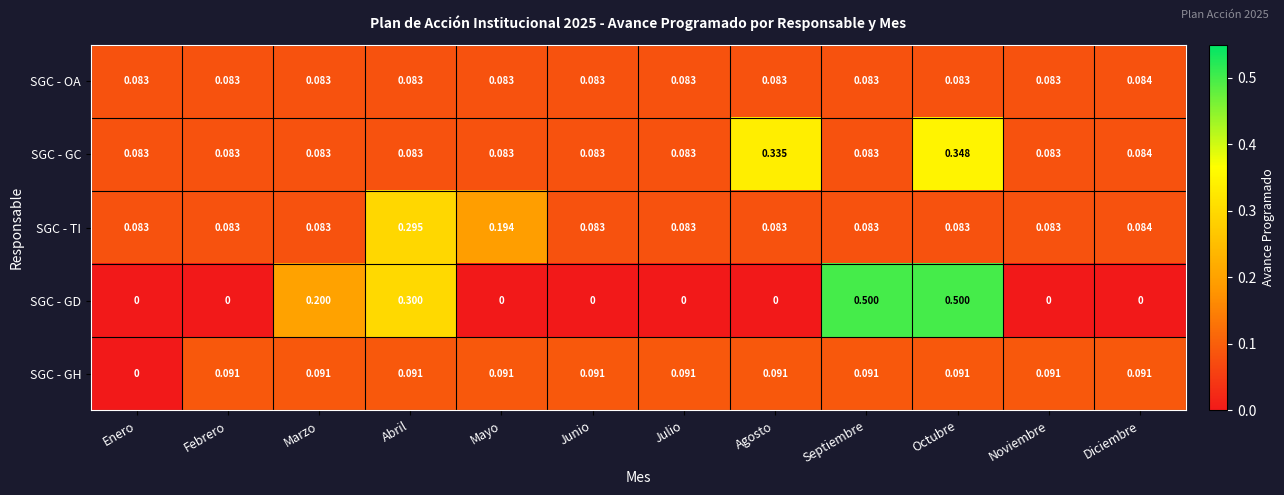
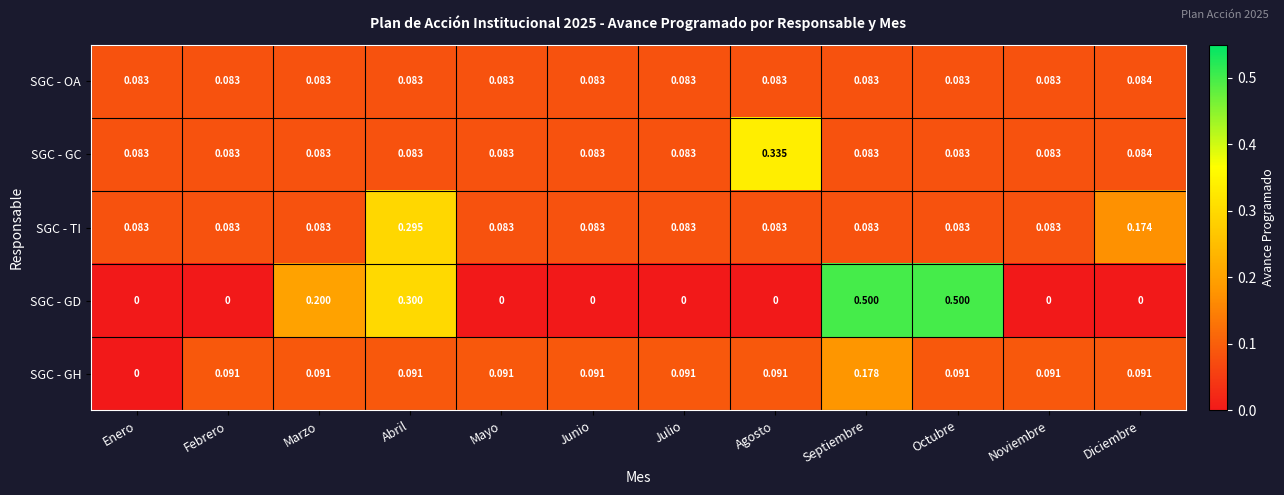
  {
    "SGC - OA": {
      "Enero": 0.083,
      "Febrero": 0.083,
      "Marzo": 0.083,
      "Abril": 0.083,
      "Mayo": 0.083,
      "Junio": 0.083,
      "Julio": 0.083,
      "Agosto": 0.083,
      "Septiembre": 0.083,
      "Octubre": 0.083,
      "Noviembre": 0.083,
      "Diciembre": 0.084
    },
    "SGC - GC": {
      "Enero": 0.083,
      "Febrero": 0.083,
      "Marzo": 0.083,
      "Abril": 0.083,
      "Mayo": 0.083,
      "Junio": 0.083,
      "Julio": 0.083,
      "Agosto": 0.335,
      "Septiembre": 0.083,
-     "Octubre": 0.348,
+     "Octubre": 0.083,
      "Noviembre": 0.083,
      "Diciembre": 0.084
    },
    "SGC - TI": {
      "Enero": 0.083,
      "Febrero": 0.083,
      "Marzo": 0.083,
      "Abril": 0.295,
-     "Mayo": 0.194,
+     "Mayo": 0.083,
      "Junio": 0.083,
      "Julio": 0.083,
      "Agosto": 0.083,
      "Septiembre": 0.083,
      "Octubre": 0.083,
      "Noviembre": 0.083,
-     "Diciembre": 0.084
+     "Diciembre": 0.174
    },
    "SGC - GD": {
      "Enero": 0,
      "Febrero": 0,
      "Marzo": 0.200,
      "Abril": 0.300,
      "Mayo": 0,
      "Junio": 0,
      "Julio": 0,
      "Agosto": 0,
      "Septiembre": 0.500,
      "Octubre": 0.500,
      "Noviembre": 0,
      "Diciembre": 0
    },
    "SGC - GH": {
      "Enero": 0,
      "Febrero": 0.091,
      "Marzo": 0.091,
      "Abril": 0.091,
      "Mayo": 0.091,
      "Junio": 0.091,
      "Julio": 0.091,
      "Agosto": 0.091,
-     "Septiembre": 0.091,
+     "Septiembre": 0.178,
      "Octubre": 0.091,
      "Noviembre": 0.091,
      "Diciembre": 0.091
    }
  }
